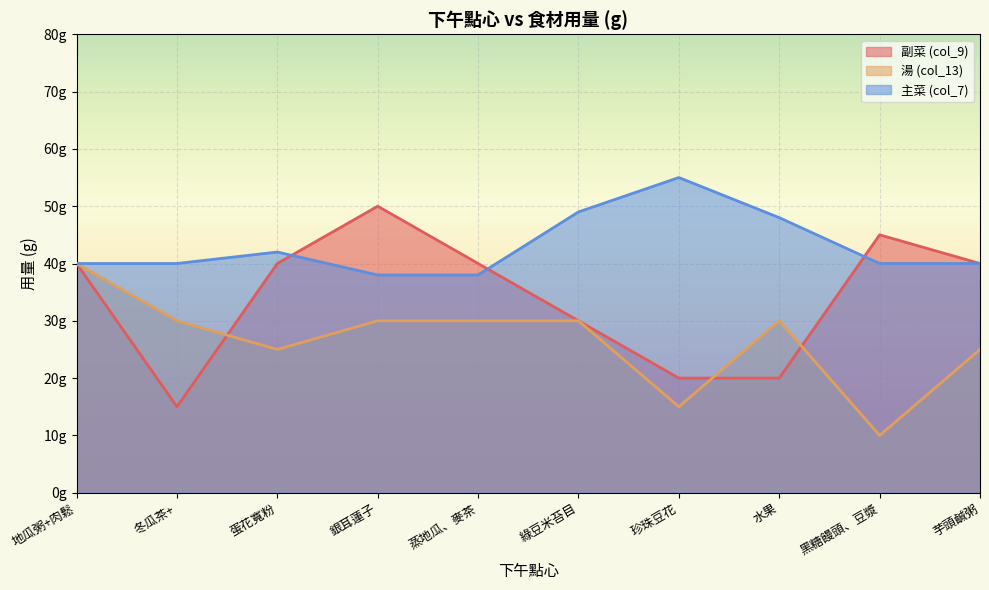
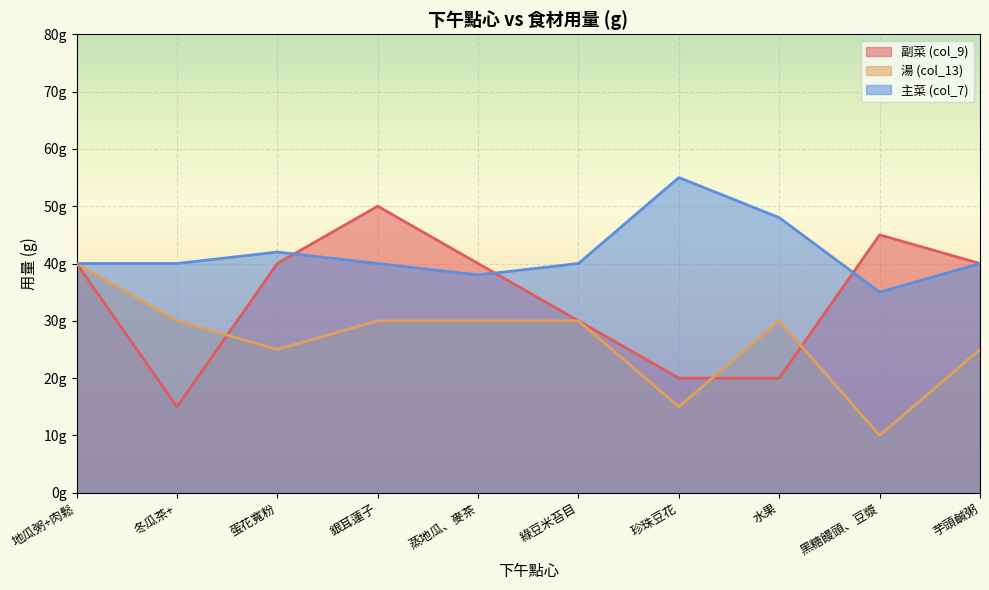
  {
    "主菜 (col_7)": {
      "冬瓜茶+": "40g",
      "蛋花寬粉": "42g",
-     "銀耳蓮子": "38g",
+     "銀耳蓮子": "40g",
      "蒸地瓜、麥茶": "38g",
-     "綠豆米苔目": "49g",
+     "綠豆米苔目": "40g",
      "珍珠豆花": "55g",
      "水果": "48g",
-     "黑糖饅頭、豆漿": "40g"
+     "黑糖饅頭、豆漿": "35g"
    }
  }
